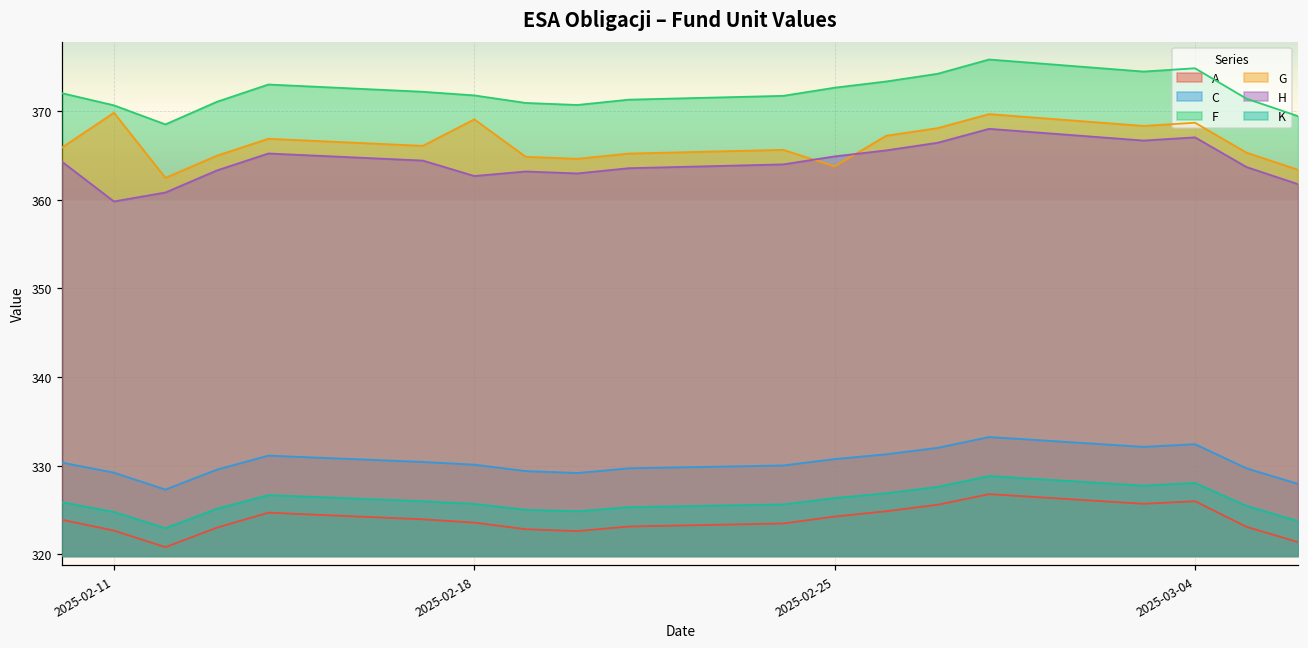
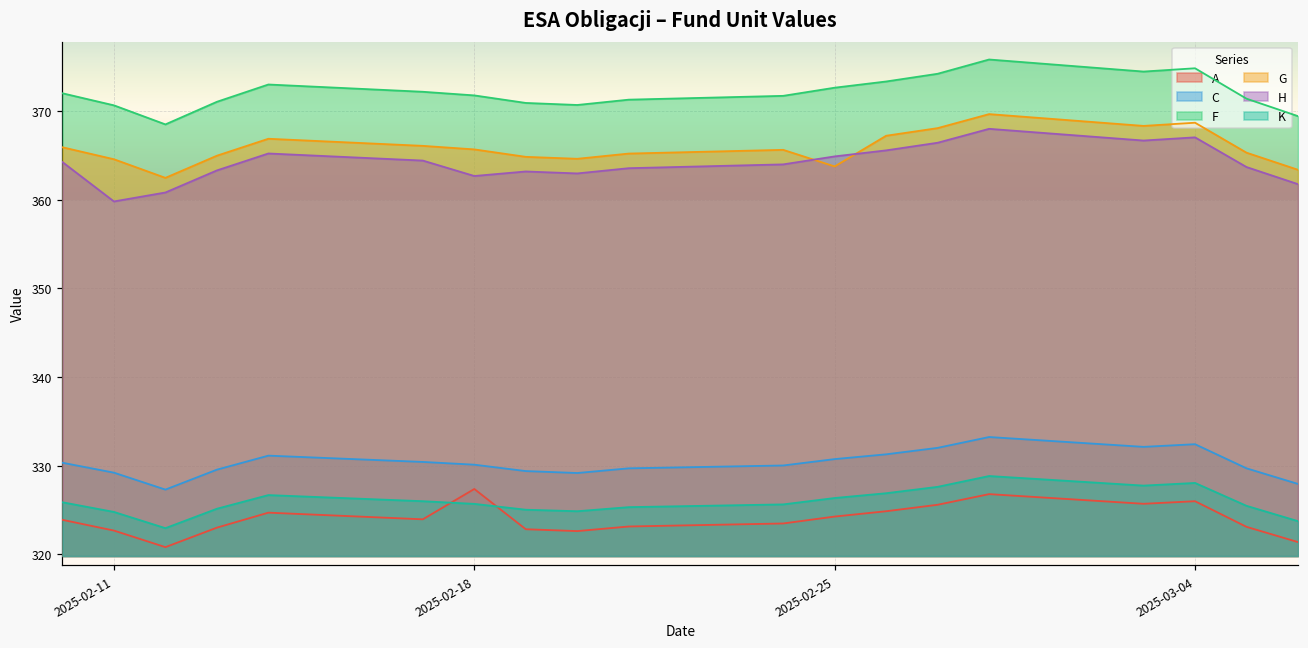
  {
    "A": {
      "2025-02-11": 323,
-     "2025-02-18": 324,
+     "2025-02-18": 327,
      "2025-02-25": 324,
      "2025-03-04": 326
    },
    "G": {
-     "2025-02-11": 370,
-     "2025-02-18": 369,
+     "2025-02-11": 365,
+     "2025-02-18": 366,
      "2025-02-25": 364,
      "2025-03-04": 369
    },
    "H": {
      "2025-02-11": 360,
      "2025-02-18": 363,
      "2025-02-25": 365,
      "2025-03-04": 367
    }
  }
